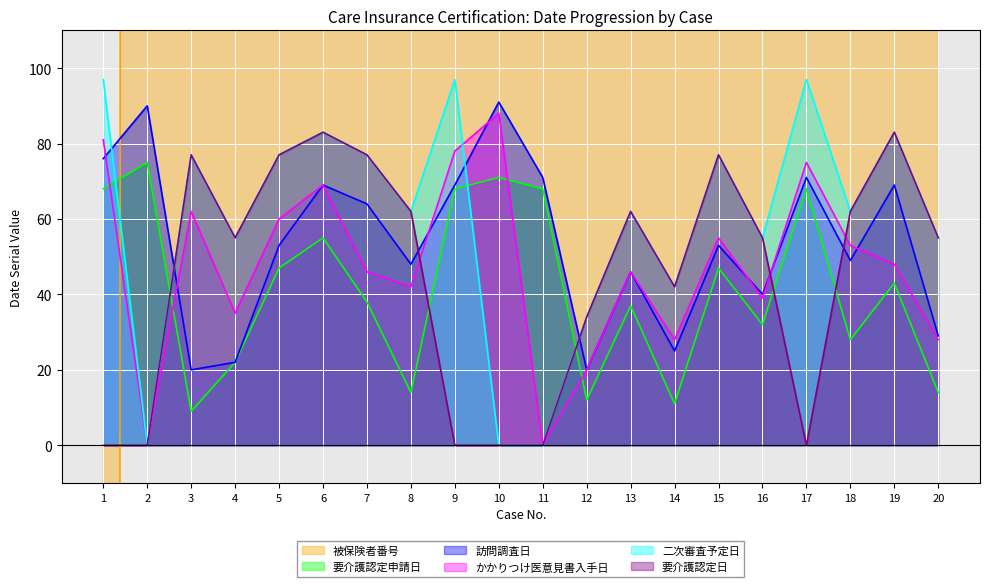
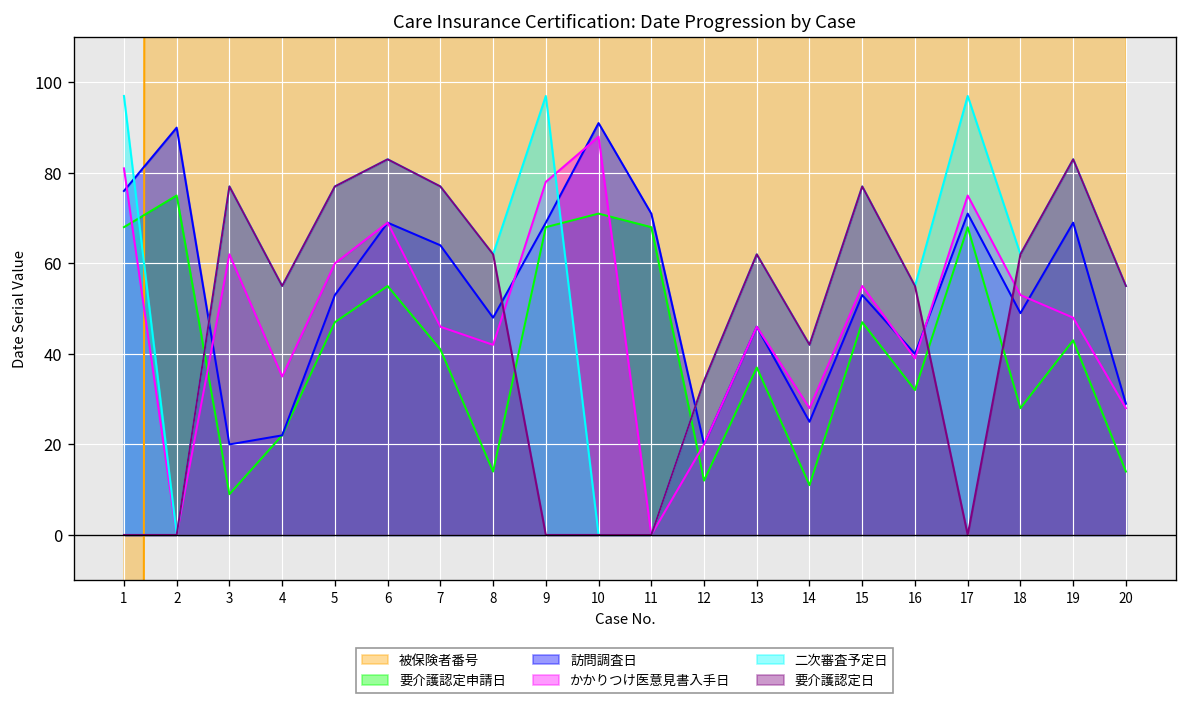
  {
    "要介護認定申請日": {
      "1": 68,
      "2": 75,
      "3": 9,
      "5": 47,
      "6": 55,
-     "7": 38,
+     "7": 41,
      "8": 14,
      "9": 68,
      "10": 71,
      "11": 68,
      "12": 12,
      "13": 37,
      "14": 11,
      "15": 47,
      "16": 32,
      "17": 68,
      "18": 28,
      "19": 43,
      "20": 14
    },
    "訪問調査日": {
      "1": 76,
      "2": 90,
      "3": 20,
      "5": 53,
      "7": 64,
      "8": 48,
      "9": 69,
      "10": 91,
      "11": 71,
      "14": 25,
      "15": 53,
      "16": 40,
      "17": 71,
      "18": 49,
      "19": 69,
      "20": 29
    },
    "かかりつけ医意見書入手日": {
      "1": 81,
      "3": 62,
      "4": 35,
      "5": 60,
      "7": 46,
      "8": 42,
      "9": 78,
      "10": 88,
      "14": 28,
      "15": 55,
      "16": 39,
      "17": 75,
      "18": 53,
      "19": 48,
      "20": 28
    },
    "二次審査予定日": {
      "1": 97,
      "9": 97,
      "17": 97
    },
    "要介護認定日": {
      "9": 0,
      "17": 0
    }
  }
